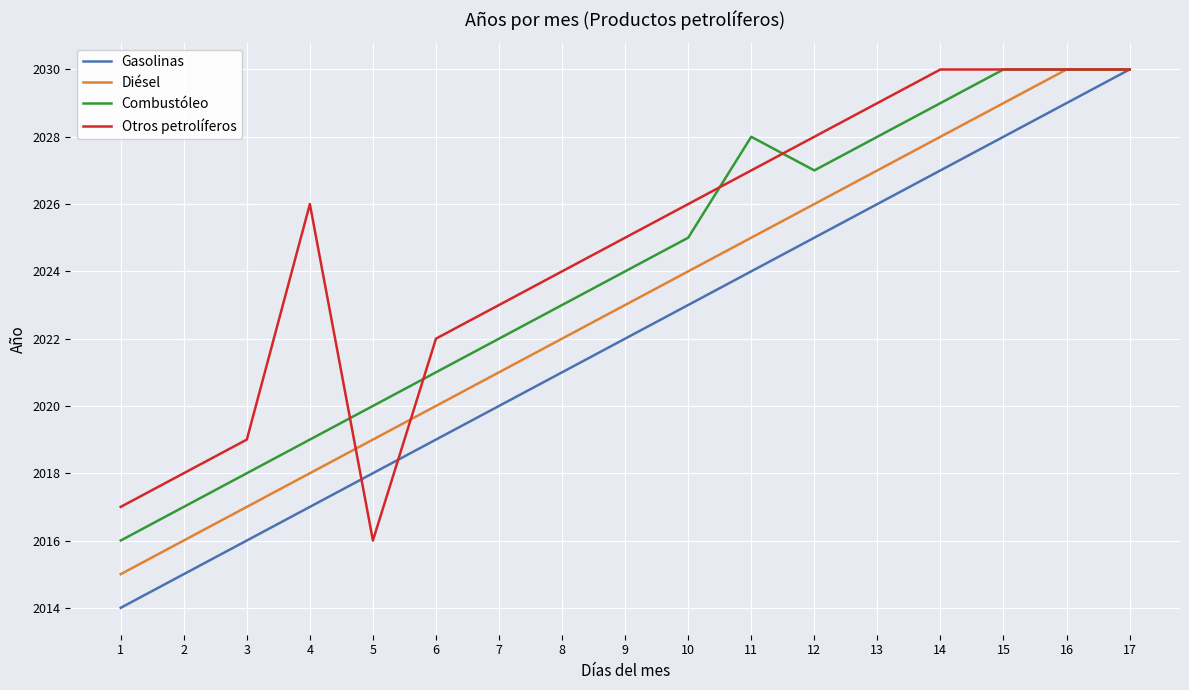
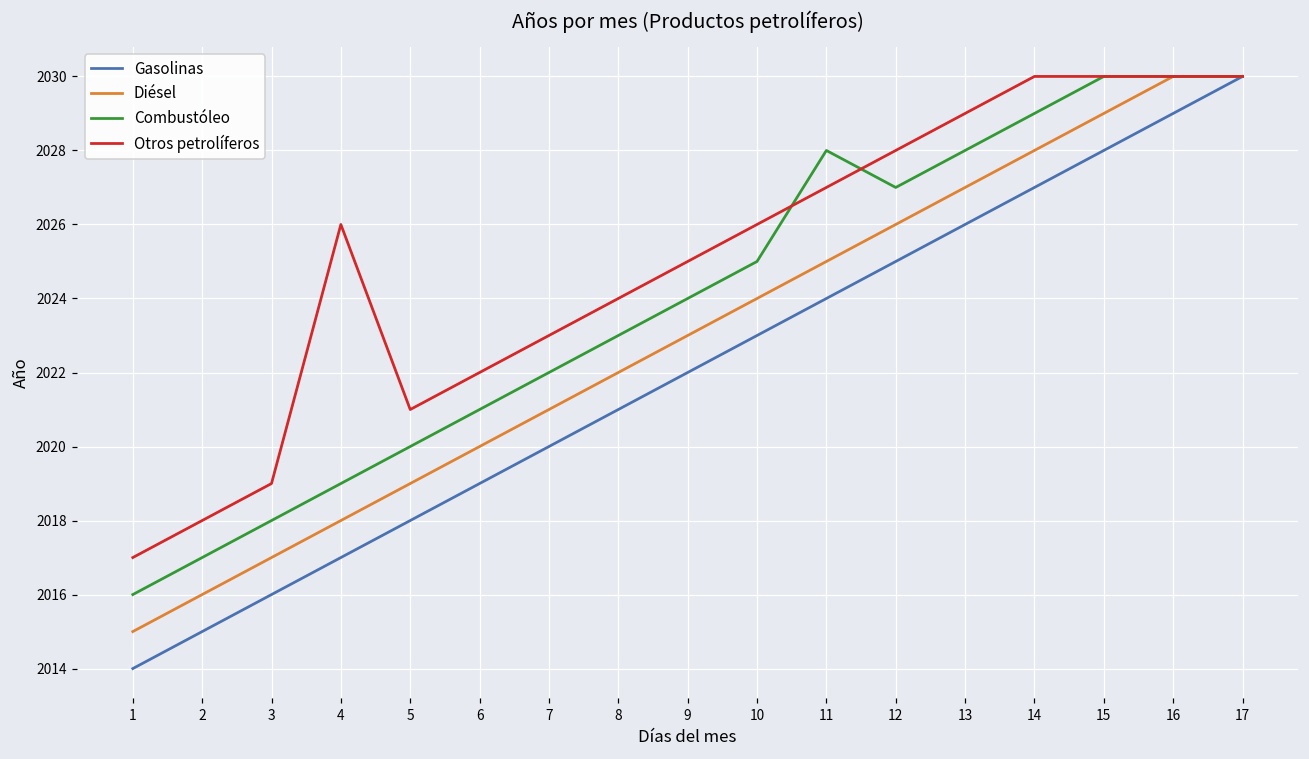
  {
    "Gasolinas": {
      "1": 2014,
      "2": 2015,
      "3": 2016,
      "4": 2017,
      "5": 2018,
      "6": 2019,
      "7": 2020,
      "8": 2021,
      "9": 2022,
      "10": 2023,
      "11": 2024,
      "12": 2025,
      "13": 2026,
      "14": 2027,
      "15": 2028,
      "16": 2029
    },
    "Diésel": {
      "1": 2015,
      "2": 2016,
      "3": 2017,
      "4": 2018,
      "5": 2019,
      "6": 2020,
      "7": 2021,
      "8": 2022,
      "9": 2023,
      "10": 2024,
      "11": 2025,
      "12": 2026,
      "13": 2027,
      "14": 2028,
      "15": 2029
    },
    "Combustóleo": {
      "1": 2016,
      "2": 2017,
      "3": 2018,
      "4": 2019,
      "5": 2020,
      "6": 2021,
      "7": 2022,
      "8": 2023,
      "9": 2024,
      "10": 2025,
      "11": 2028,
      "12": 2027,
      "13": 2028,
      "14": 2029
    },
    "Otros petrolíferos": {
      "1": 2017,
      "2": 2018,
      "3": 2019,
      "4": 2026,
-     "5": 2016,
+     "5": 2021,
      "6": 2022,
      "7": 2023,
      "8": 2024,
      "9": 2025,
      "10": 2026,
      "11": 2027,
      "12": 2028,
      "13": 2029,
      "14": 2030
    }
  }
